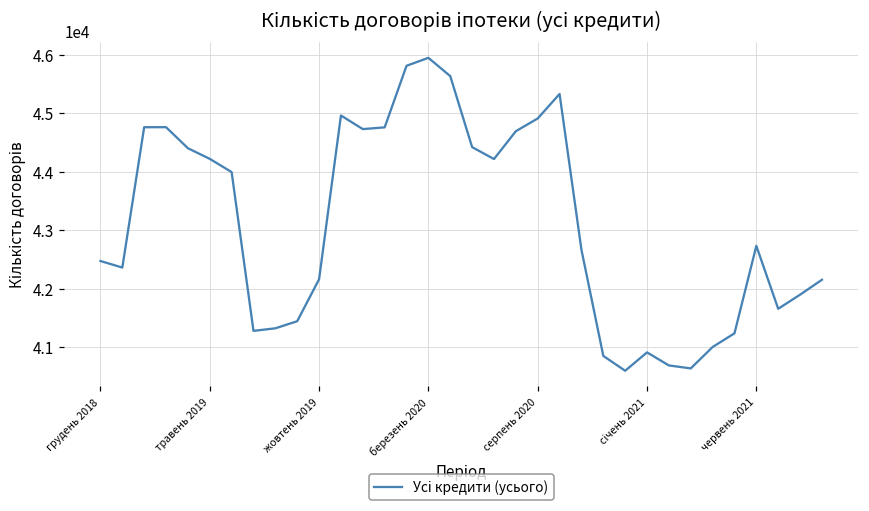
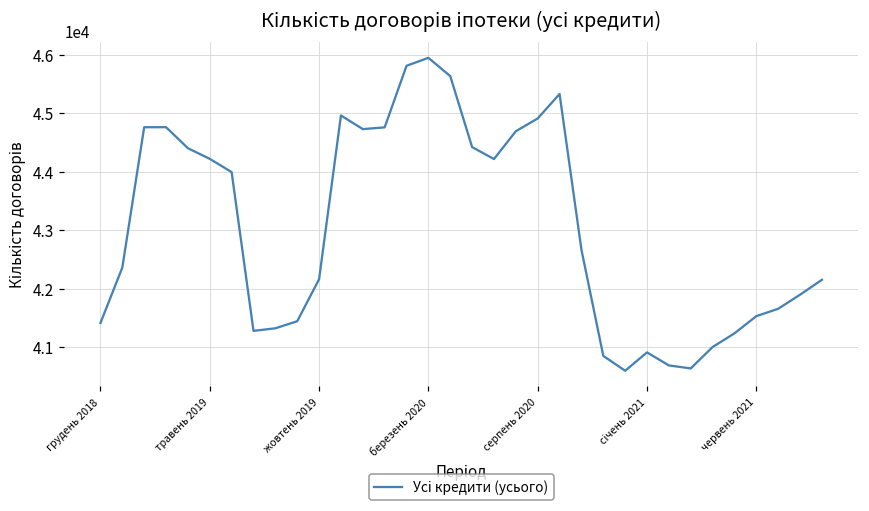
  {
-   "грудень 2018": 42500,
+   "грудень 2018": 41400,
    "травень 2019": 44200,
    "жовтень 2019": 42200,
    "березень 2020": 46000,
    "серпень 2020": 44900,
    "січень 2021": 40900,
-   "червень 2021": 42700
+   "червень 2021": 41500
  }
